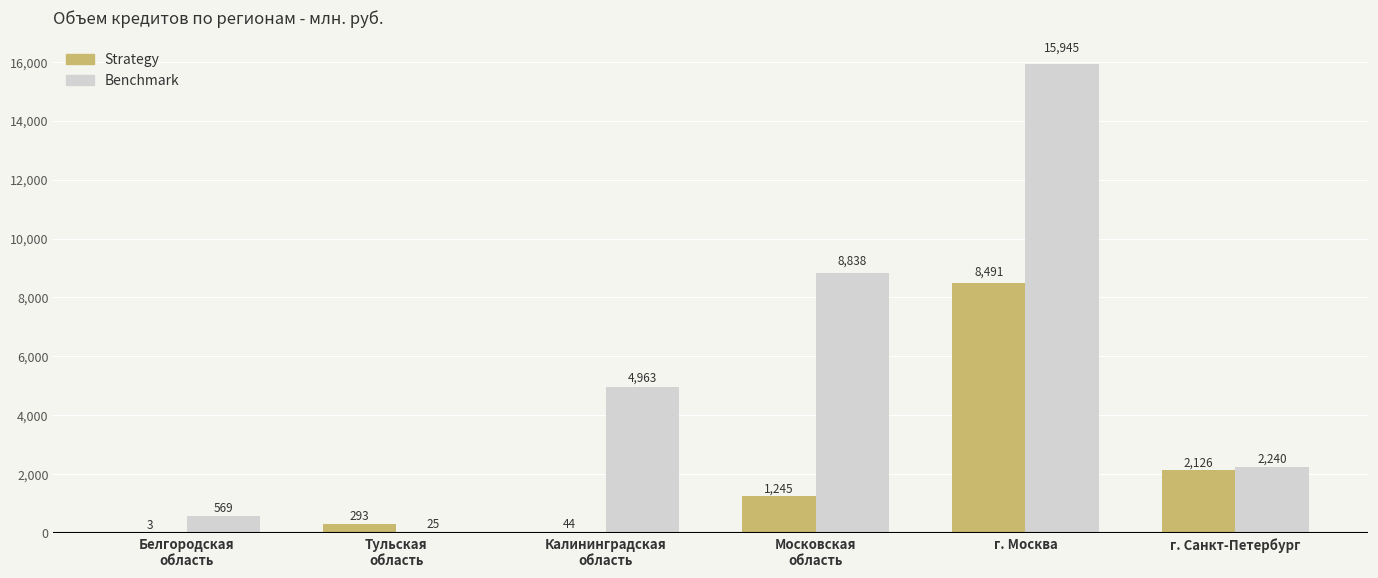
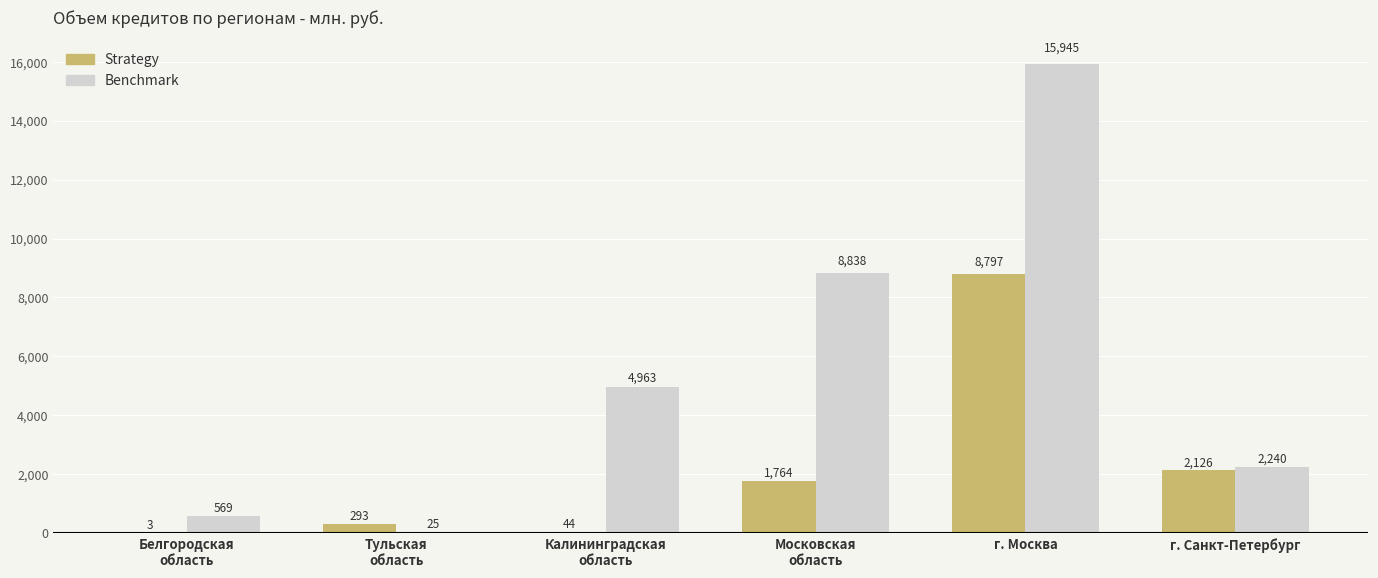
  {
    "Strategy": {
      "Белгородская область": "3",
      "Тульская область": "293",
      "Калининградская область": "44",
-     "Московская область": "1,245",
-     "г. Москва": "8,491",
+     "Московская область": "1,764",
+     "г. Москва": "8,797",
      "г. Санкт-Петербург": "2,126"
    },
    "Benchmark": {
      "Белгородская область": "569",
      "Тульская область": "25",
      "Калининградская область": "4,963",
      "Московская область": "8,838",
      "г. Москва": "15,945",
      "г. Санкт-Петербург": "2,240"
    }
  }
